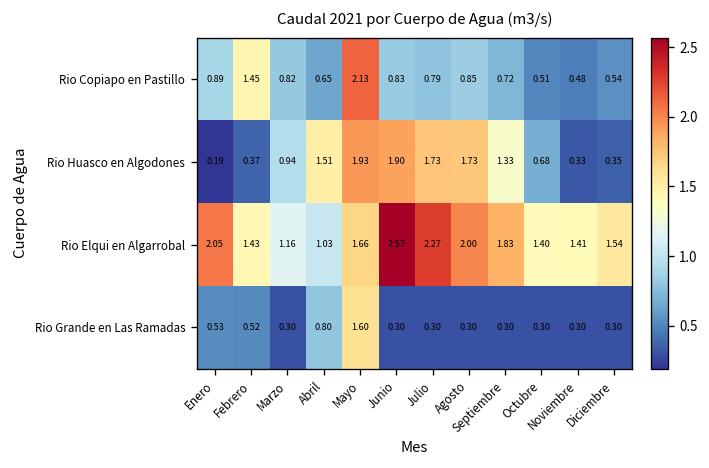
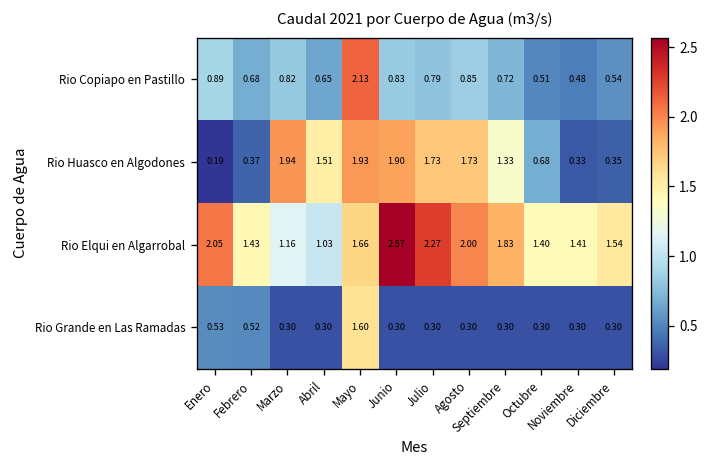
  {
    "Rio Copiapo en Pastillo": {
      "Enero": 0.89,
-     "Febrero": 1.45,
+     "Febrero": 0.68,
      "Marzo": 0.82,
      "Abril": 0.65,
      "Mayo": 2.13,
      "Junio": 0.83,
      "Julio": 0.79,
      "Agosto": 0.85,
      "Septiembre": 0.72,
      "Octubre": 0.51,
      "Noviembre": 0.48,
      "Diciembre": 0.54
    },
    "Rio Huasco en Algodones": {
      "Enero": 0.19,
      "Febrero": 0.37,
-     "Marzo": 0.94,
+     "Marzo": 1.94,
      "Abril": 1.51,
      "Mayo": 1.93,
      "Junio": 1.90,
      "Julio": 1.73,
      "Agosto": 1.73,
      "Septiembre": 1.33,
      "Octubre": 0.68,
      "Noviembre": 0.33,
      "Diciembre": 0.35
    },
    "Rio Elqui en Algarrobal": {
      "Enero": 2.05,
      "Febrero": 1.43,
      "Marzo": 1.16,
      "Abril": 1.03,
      "Mayo": 1.66,
      "Junio": 2.57,
      "Julio": 2.27,
      "Agosto": 2.00,
      "Septiembre": 1.83,
      "Octubre": 1.40,
      "Noviembre": 1.41,
      "Diciembre": 1.54
    },
    "Rio Grande en Las Ramadas": {
      "Enero": 0.53,
      "Febrero": 0.52,
      "Marzo": 0.30,
-     "Abril": 0.80,
+     "Abril": 0.30,
      "Mayo": 1.60,
      "Junio": 0.30,
      "Julio": 0.30,
      "Agosto": 0.30,
      "Septiembre": 0.30,
      "Octubre": 0.30,
      "Noviembre": 0.30,
      "Diciembre": 0.30
    }
  }
